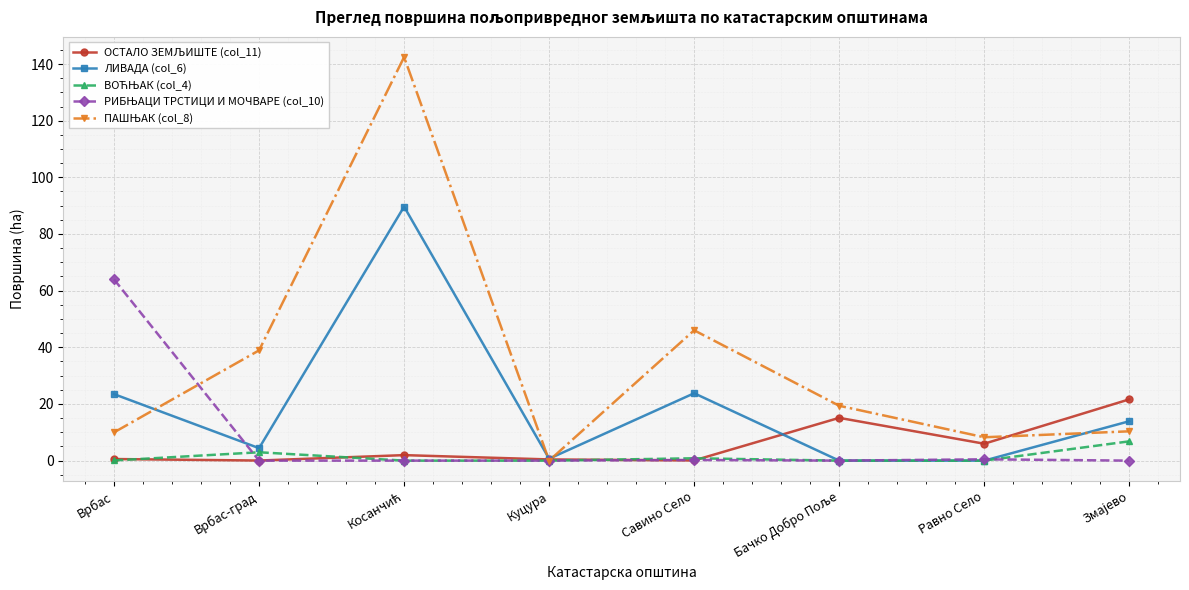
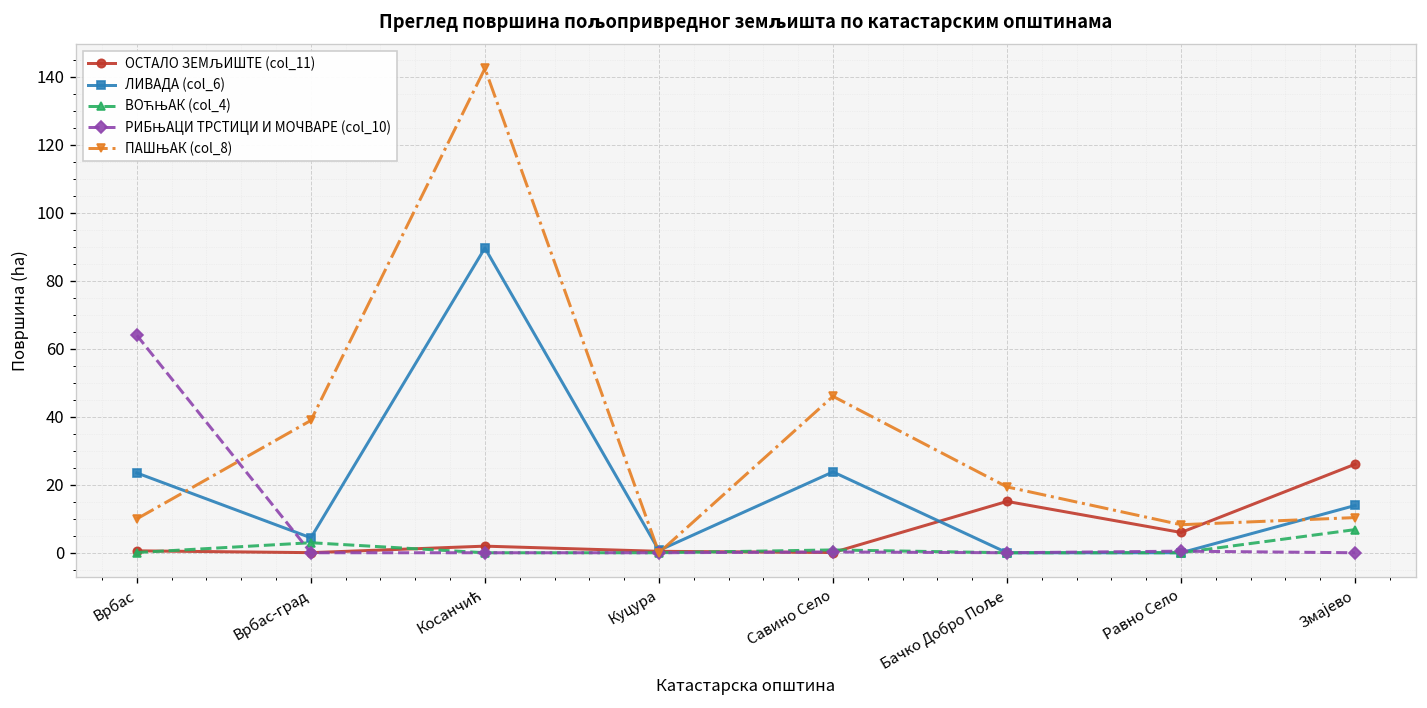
  {
    "ОСТАЛО ЗЕМЉИШТЕ (col_11)": {
      "Косанчић": 2,
      "Бачко Добро Поље": 15,
      "Равно Село": 6,
-     "Змајево": 22
+     "Змајево": 26
    },
    "ЛИВАДА (col_6)": {
      "Врбас": 23,
      "Врбас-град": 4,
      "Косанчић": 90,
      "Савино Село": 24,
      "Змајево": 14
    },
    "ВОЋЊАК (col_4)": {
      "Врбас-град": 3,
      "Змајево": 7
    },
    "РИБЊАЦИ ТРСТИЦИ И МОЧВАРЕ (col_10)": {
      "Врбас": 64,
      "Змајево": 0
    },
    "ПАШЊАК (col_8)": {
      "Врбас": 10,
      "Врбас-град": 39,
      "Косанчић": 142,
      "Савино Село": 46,
      "Бачко Добро Поље": 19,
      "Равно Село": 8,
      "Змајево": 10
    }
  }
